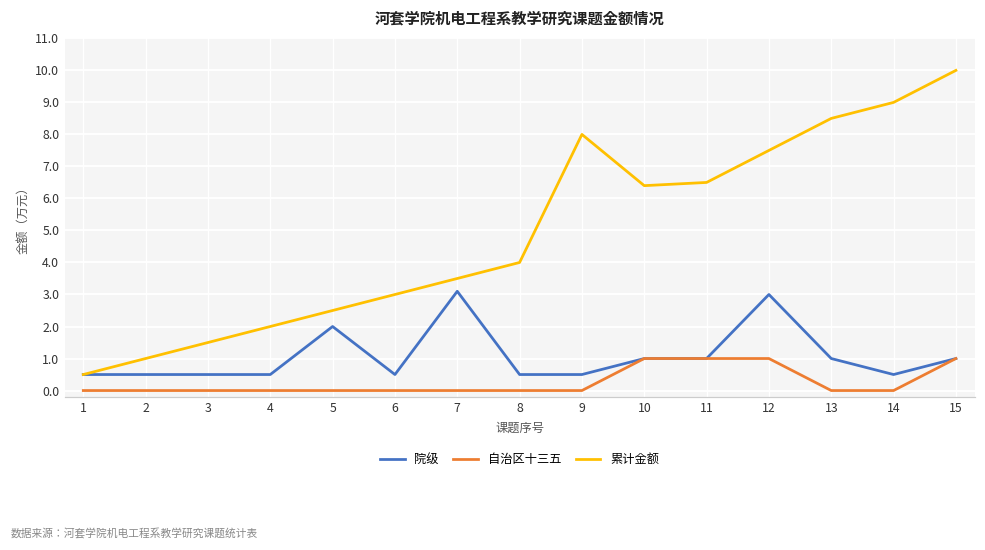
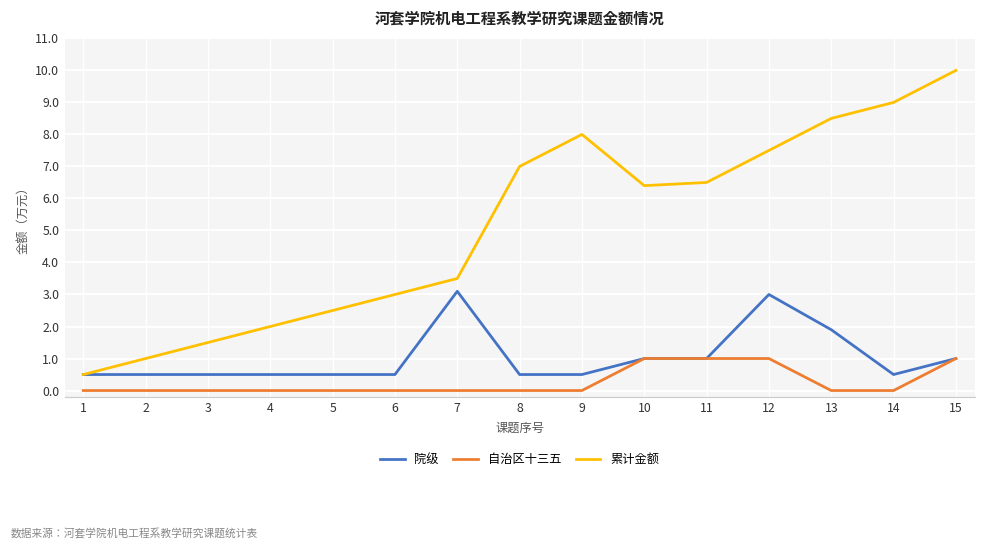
  {
    "院级": {
      "2": 0.5,
      "3": 0.5,
      "4": 0.5,
-     "5": 2.0,
+     "5": 0.5,
      "6": 0.5,
      "7": 3.1,
      "8": 0.5,
      "9": 0.5,
      "12": 3.0,
-     "13": 1.0,
+     "13": 1.9,
      "14": 0.5
    },
    "自治区十三五": {
      "1": 0.0,
      "2": 0.0,
      "3": 0.0,
      "4": 0.0,
      "5": 0.0,
      "6": 0.0,
      "7": 0.0,
      "8": 0.0,
      "9": 0.0,
      "12": 1.0,
      "13": 0.0,
      "14": 0.0
    },
    "累计金额": {
      "2": 1,
      "3": 1.5,
      "4": 2,
      "5": 2.5,
      "6": 3,
      "7": 3.5,
-     "8": 4,
+     "8": 7,
      "9": 8,
      "10": 6.4,
      "11": 6.5,
      "12": 7.5,
      "13": 8.5,
      "14": 9,
      "15": 10
    }
  }
